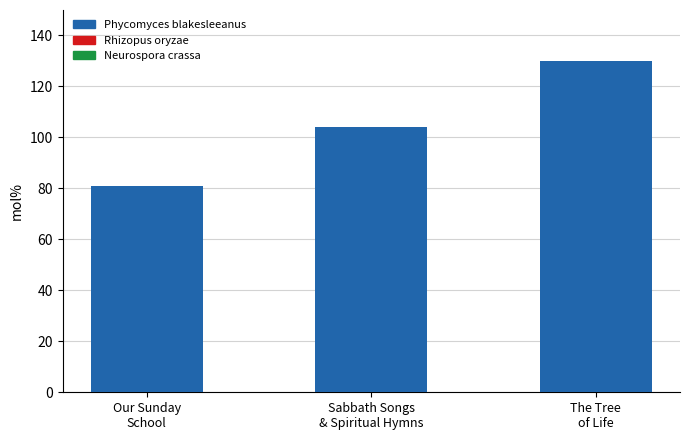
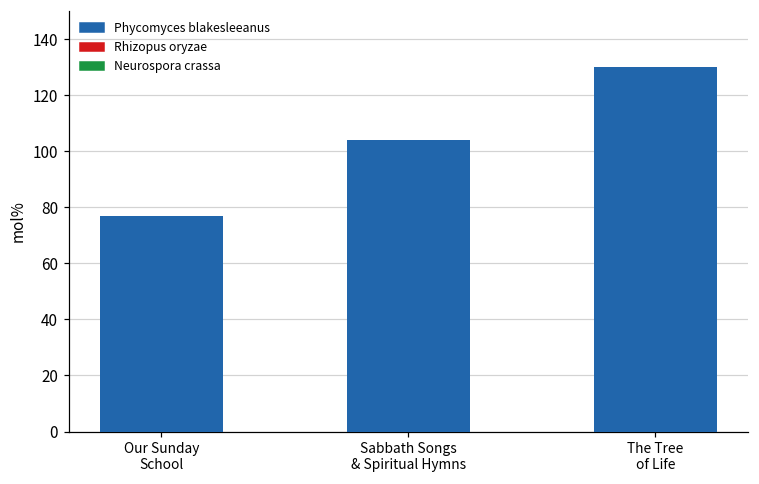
  {
-   "Our Sunday School": 81,
+   "Our Sunday School": 77,
    "Sabbath Songs & Spiritual Hymns": 104,
    "The Tree of Life": 130
  }
